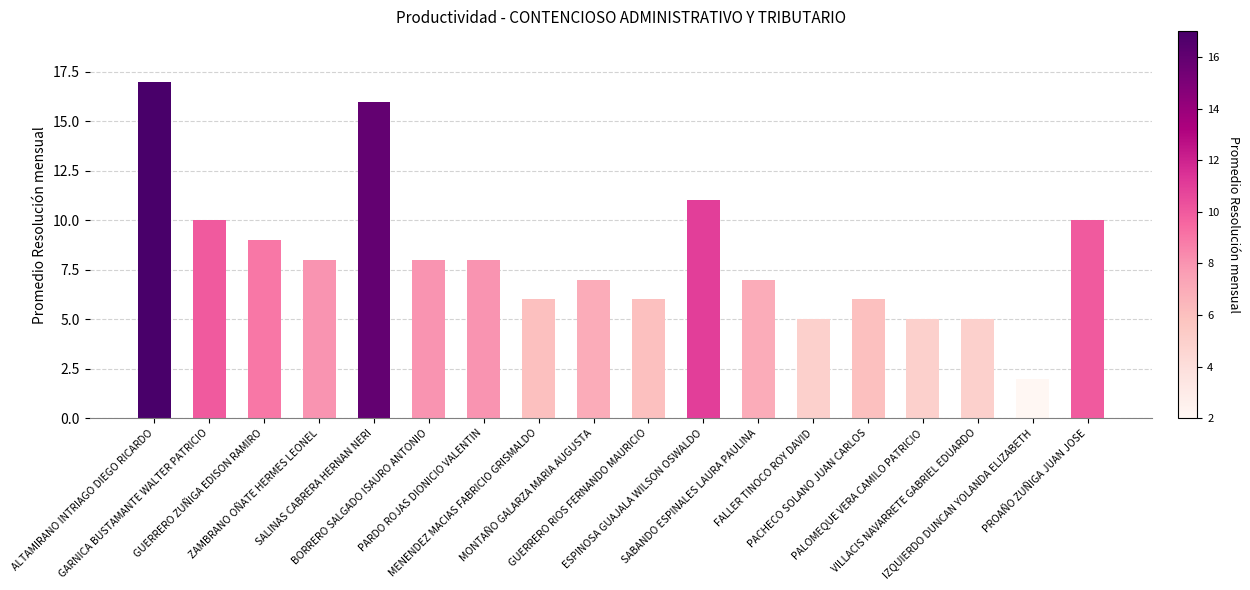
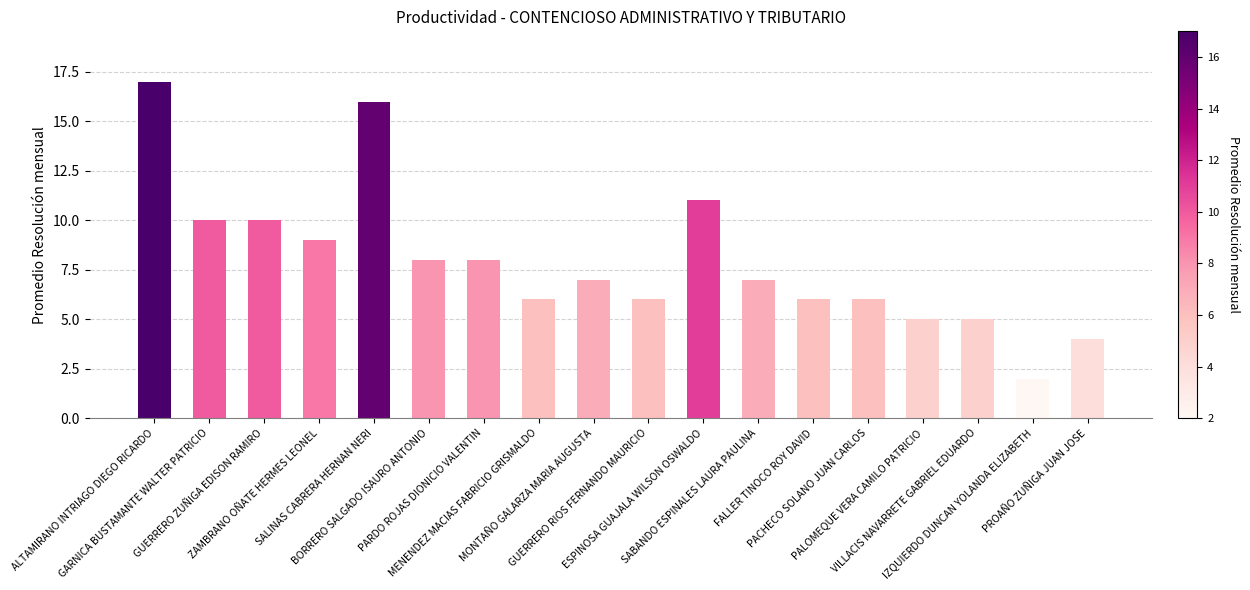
  {
    "ALTAMIRANO INTRIAGO DIEGO RICARDO": 17,
    "GARNICA BUSTAMANTE WALTER PATRICIO": 10,
-   "GUERRERO ZUÑIGA EDISON RAMIRO": 9,
-   "ZAMBRANO OÑATE HERMES LEONEL": 8,
+   "GUERRERO ZUÑIGA EDISON RAMIRO": 10,
+   "ZAMBRANO OÑATE HERMES LEONEL": 9,
    "SALINAS CABRERA HERNAN NERI": 16,
    "BORRERO SALGADO ISAURO ANTONIO": 8,
    "PARDO ROJAS DIONICIO VALENTIN": 8,
    "MENENDEZ MACIAS FABRICIO GRISMALDO": 6,
    "MONTAÑO GALARZA MARIA AUGUSTA": 7,
    "GUERRERO RIOS FERNANDO MAURICIO": 6,
    "ESPINOSA GUAJALA WILSON OSWALDO": 11,
    "SABANDO ESPINALES LAURA PAULINA": 7,
-   "FALLER TINOCO ROY DAVID": 5,
+   "FALLER TINOCO ROY DAVID": 6,
    "PACHECO SOLANO JUAN CARLOS": 6,
    "PALOMEQUE VERA CAMILO PATRICIO": 5,
    "VILLACIS NAVARRETE GABRIEL EDUARDO": 5,
    "IZQUIERDO DUNCAN YOLANDA ELIZABETH": 2,
-   "PROAÑO ZUÑIGA JUAN JOSE": 10
+   "PROAÑO ZUÑIGA JUAN JOSE": 4
  }
